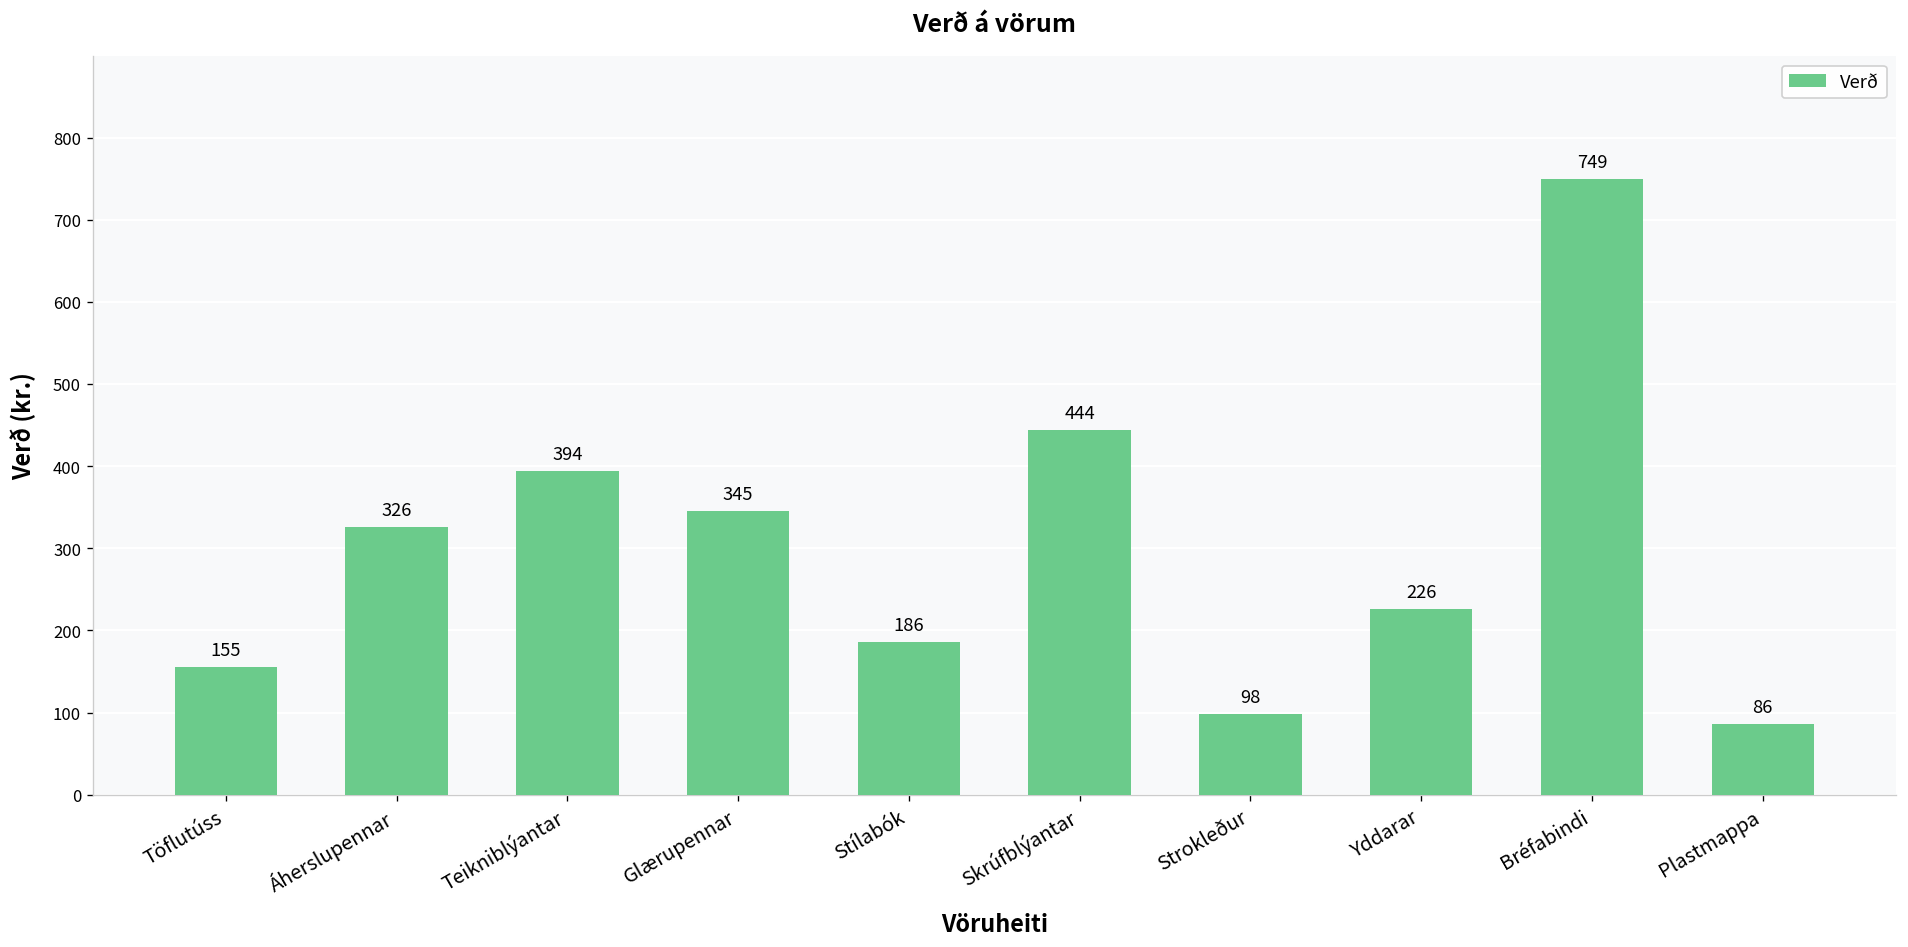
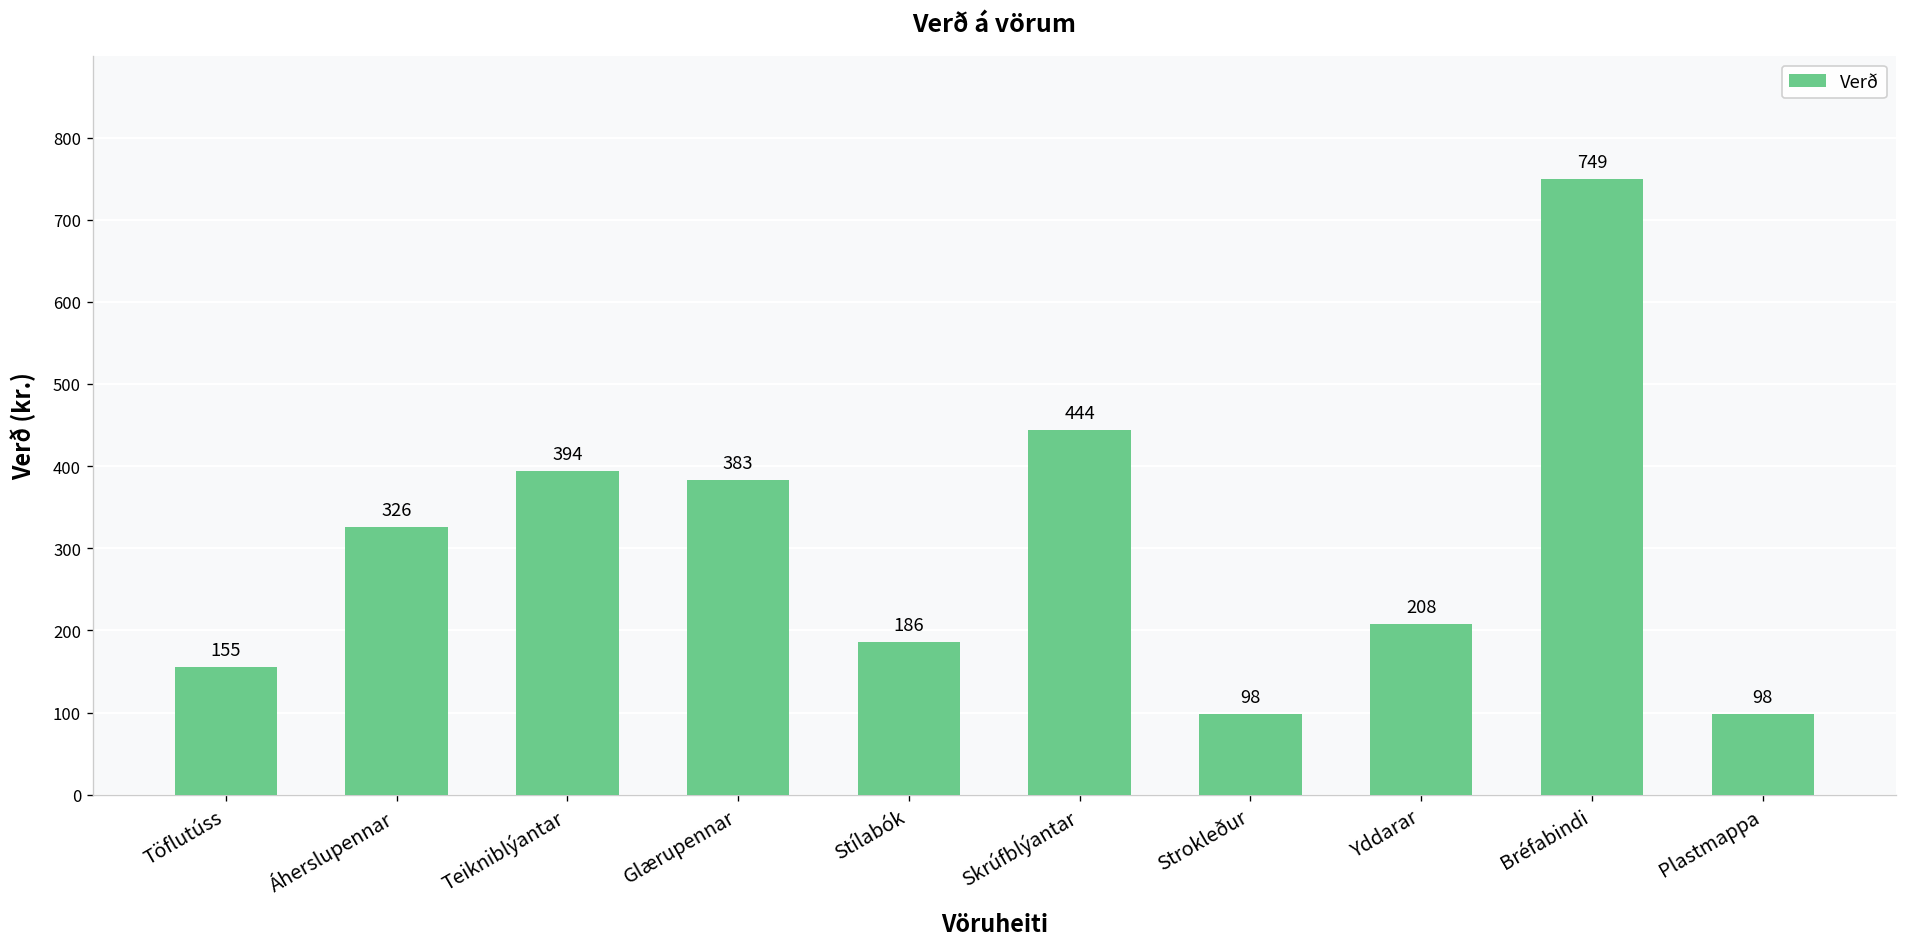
  {
    "Töflutúss": 155,
    "Áherslupennar": 326,
    "Teikniblýantar": 394,
-   "Glærupennar": 345,
+   "Glærupennar": 383,
    "Stílabók": 186,
    "Skrúfblýantar": 444,
    "Strokleður": 98,
-   "Yddarar": 226,
+   "Yddarar": 208,
    "Bréfabindi": 749,
-   "Plastmappa": 86
+   "Plastmappa": 98
  }
